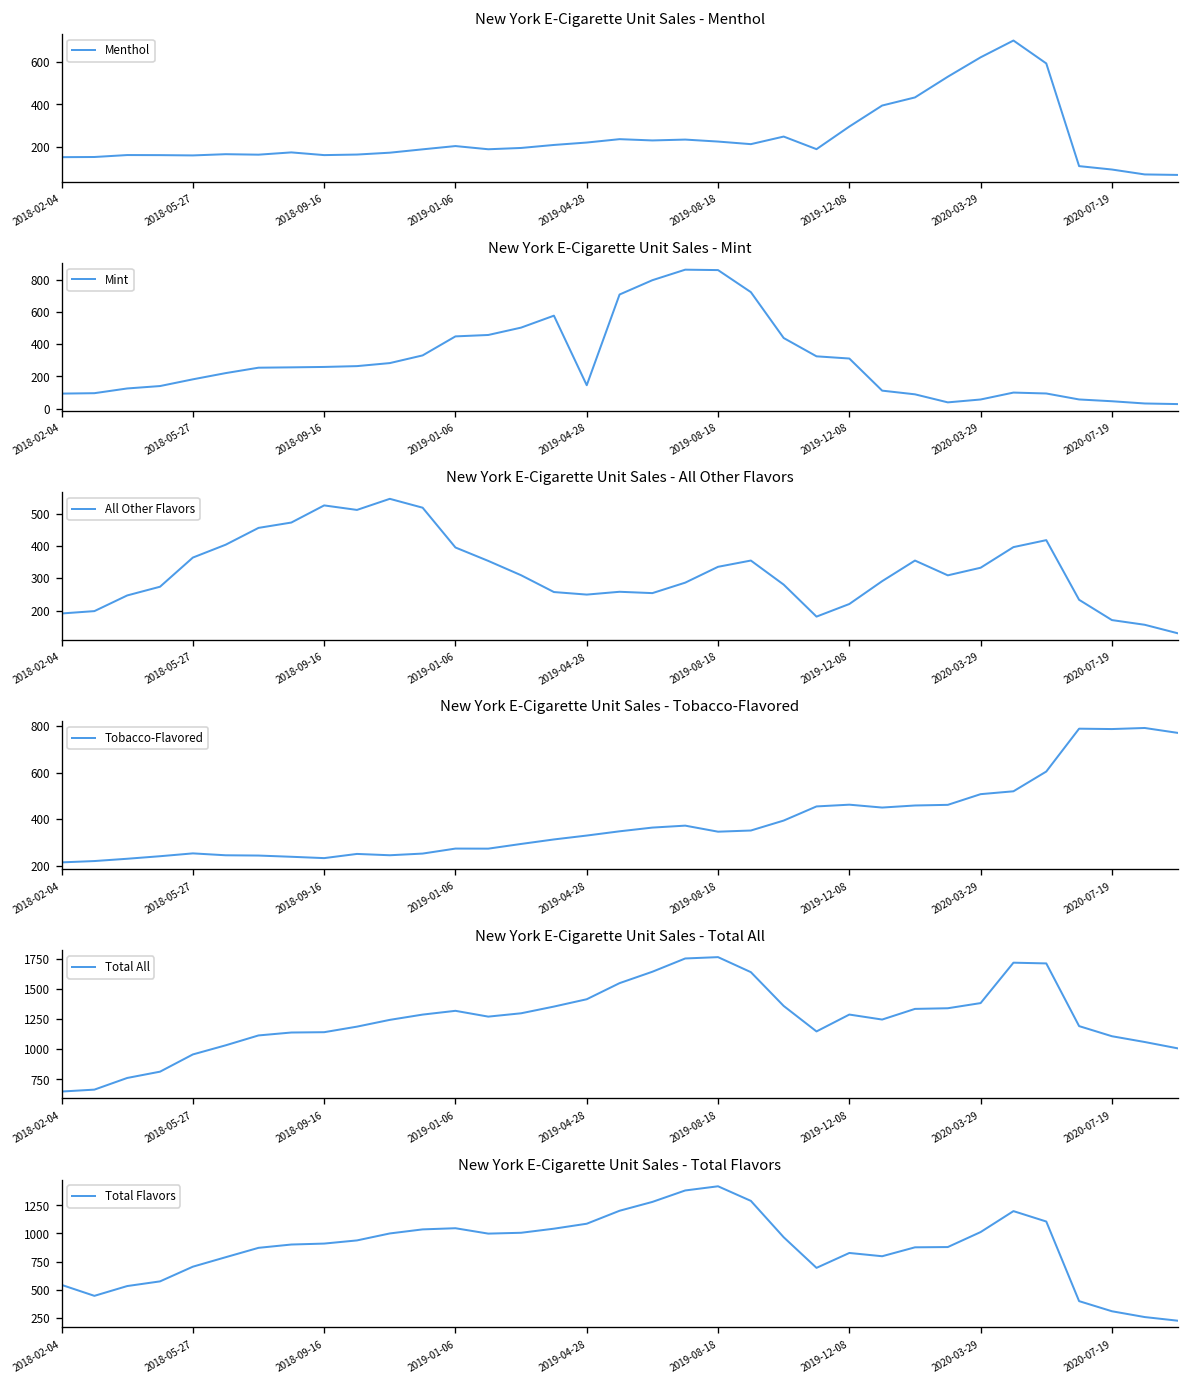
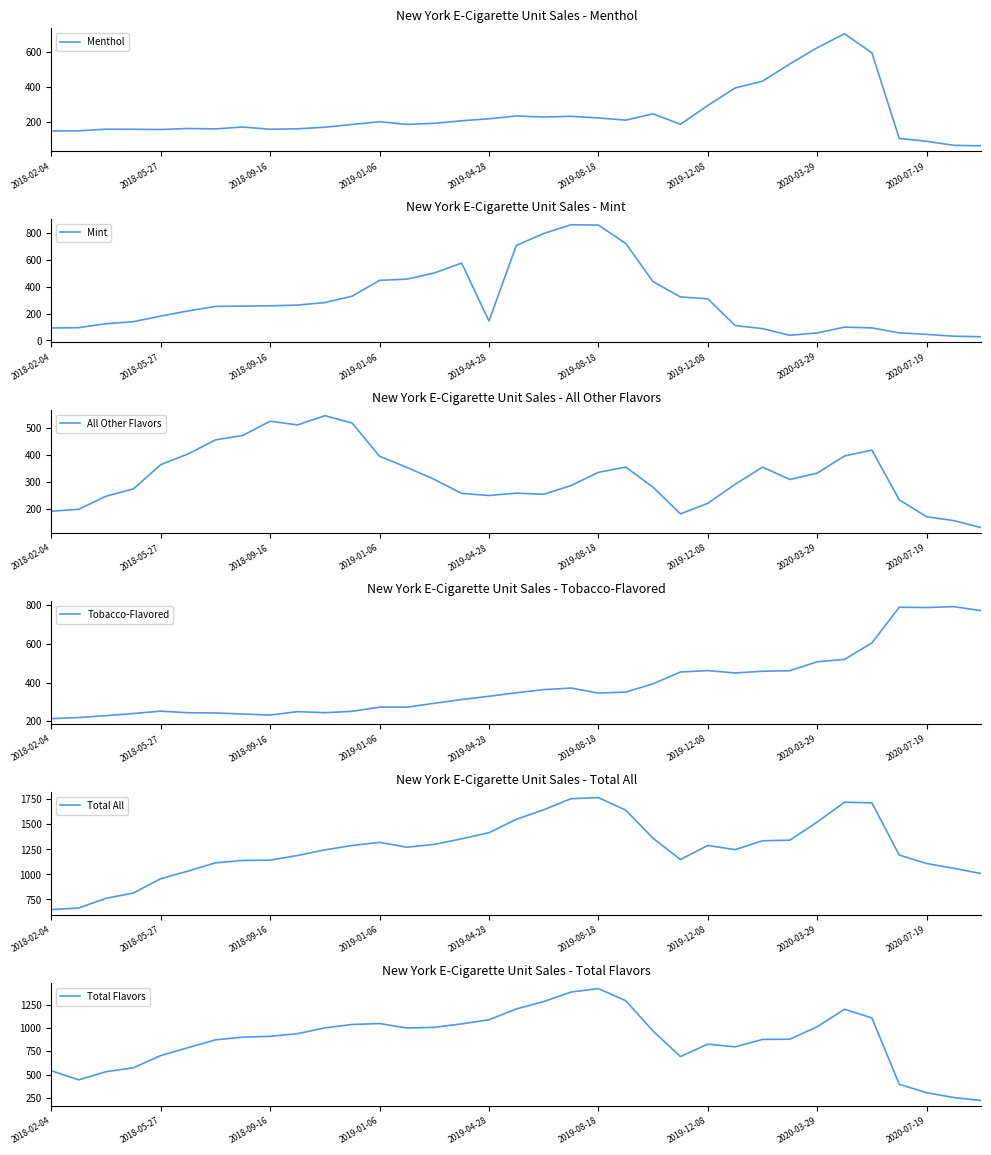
  {
    "New York E-Cigarette Unit Sales - Menthol": {
      "2018-02-04": 150,
      "2018-05-27": 160,
      "2018-09-16": 160,
      "2019-01-06": 200,
      "2019-04-28": 220,
      "2019-08-18": 220,
      "2019-12-08": 300,
      "2020-03-29": 620,
      "2020-07-19": 90
    },
    "New York E-Cigarette Unit Sales - Mint": {
      "2018-02-04": 90,
      "2018-05-27": 180,
      "2018-09-16": 260,
      "2019-01-06": 450,
      "2019-04-28": 150,
      "2019-08-18": 860,
      "2019-12-08": 310,
      "2020-03-29": 60,
      "2020-07-19": 50
    },
    "New York E-Cigarette Unit Sales - All Other Flavors": {
      "2018-02-04": 190,
      "2018-05-27": 360,
      "2018-09-16": 530,
      "2019-01-06": 400,
      "2019-04-28": 250,
      "2019-08-18": 340,
      "2019-12-08": 220,
      "2020-03-29": 330,
      "2020-07-19": 170
    },
    "New York E-Cigarette Unit Sales - Tobacco-Flavored": {
      "2018-02-04": 210,
      "2018-05-27": 250,
      "2018-09-16": 230,
      "2019-01-06": 270,
      "2019-04-28": 330,
      "2019-08-18": 350,
      "2019-12-08": 460,
      "2020-03-29": 510,
      "2020-07-19": 790
    },
    "New York E-Cigarette Unit Sales - Total All": {
      "2018-02-04": 650,
      "2018-05-27": 960,
      "2018-09-16": 1140,
      "2019-01-06": 1320,
      "2019-04-28": 1420,
      "2019-08-18": 1770,
      "2019-12-08": 1290,
-     "2020-03-29": 1380,
+     "2020-03-29": 1520,
      "2020-07-19": 1110
    },
    "New York E-Cigarette Unit Sales - Total Flavors": {
      "2018-02-04": 500,
      "2018-05-27": 700,
      "2018-09-16": 900,
      "2019-01-06": 1000,
      "2019-04-28": 1100,
      "2019-08-18": 1400,
      "2019-12-08": 800,
      "2020-03-29": 1000,
      "2020-07-19": 300
    }
  }
